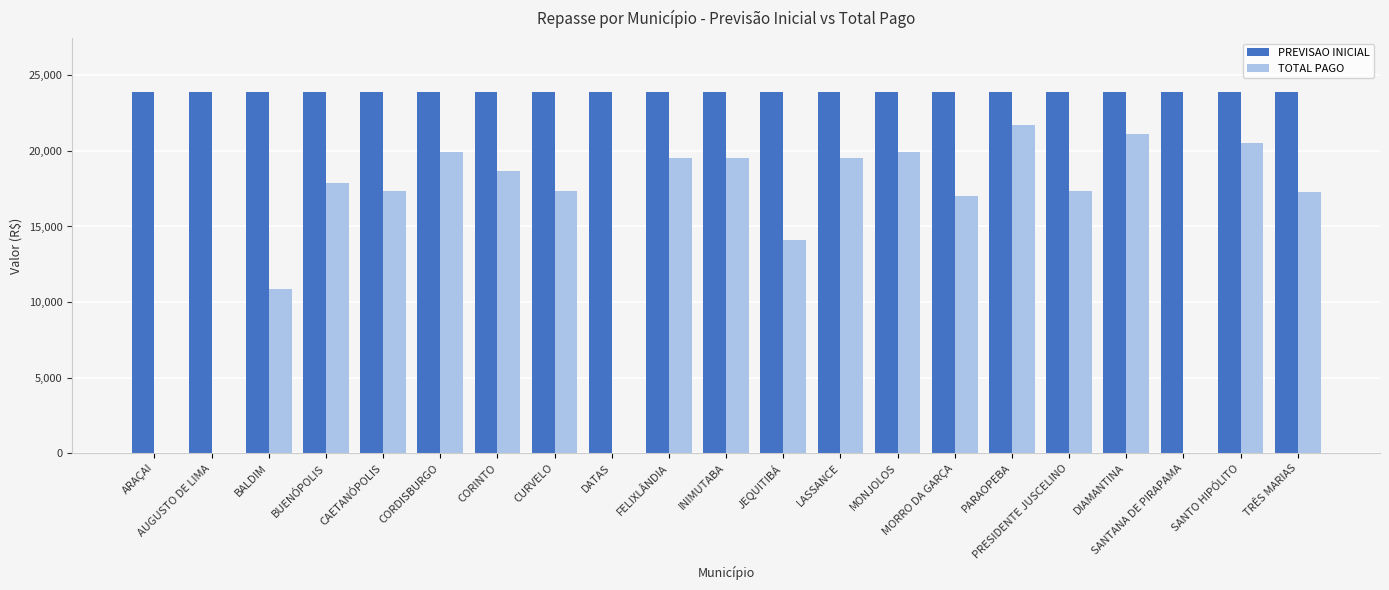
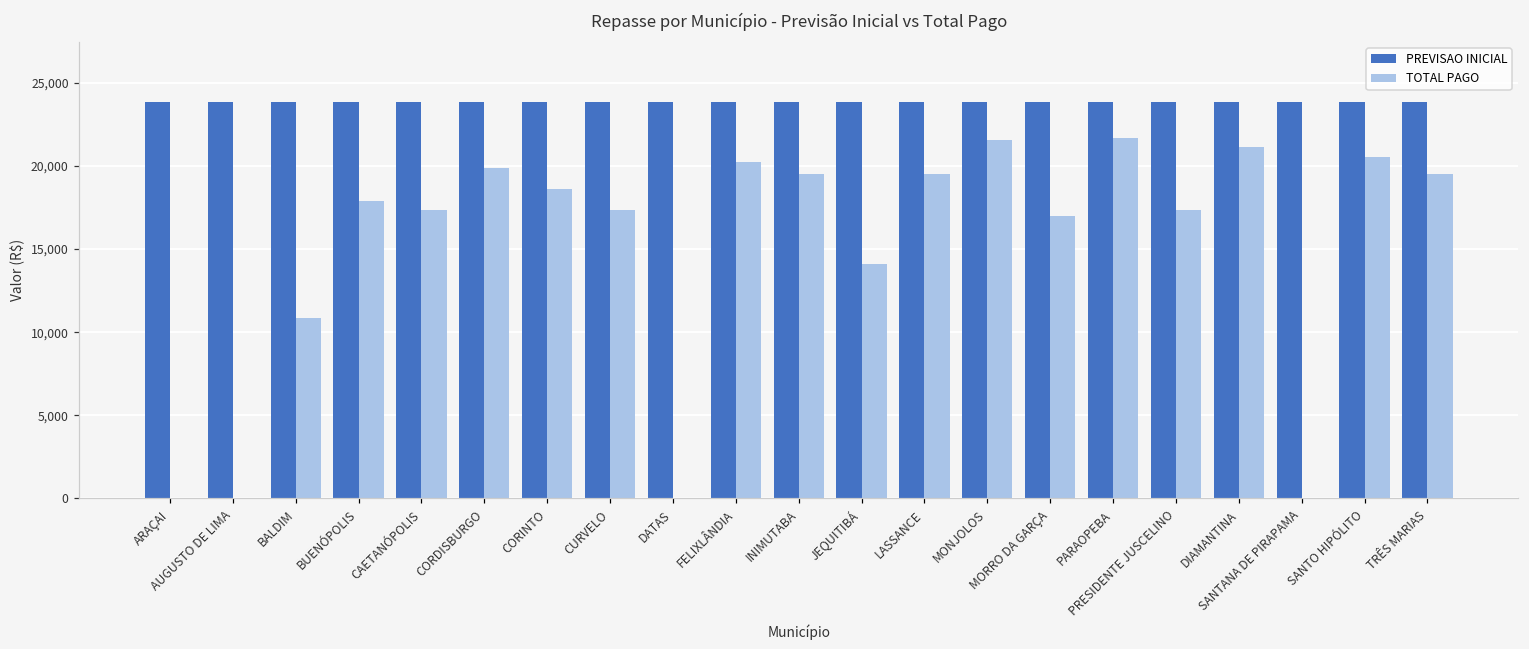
  {
    "PREVISAO INICIAL": {
      "ARAÇAI": "23,900",
      "AUGUSTO DE LIMA": "23,900",
      "BALDIM": "23,900",
      "BUENÓPOLIS": "23,900",
      "CAETANÓPOLIS": "23,900",
      "CORDISBURGO": "23,900",
      "CORINTO": "23,900",
      "CURVELO": "23,900",
      "DATAS": "23,900",
      "FELIXLÂNDIA": "23,900",
      "INIMUTABA": "23,900",
      "JEQUITIBÁ": "23,900",
      "LASSANCE": "23,900",
      "MONJOLOS": "23,900",
      "MORRO DA GARÇA": "23,900",
      "PARAOPEBA": "23,900",
      "PRESIDENTE JUSCELINO": "23,900",
      "DIAMANTINA": "23,900",
      "SANTANA DE PIRAPAMA": "23,900",
      "SANTO HIPÓLITO": "23,900",
      "TRÊS MARIAS": "23,900"
    },
    "TOTAL PAGO": {
      "ARAÇAI": "0",
      "AUGUSTO DE LIMA": "0",
      "BALDIM": "10,900",
      "BUENÓPOLIS": "17,900",
      "CAETANÓPOLIS": "17,400",
      "CORDISBURGO": "19,900",
      "CORINTO": "18,600",
      "CURVELO": "17,400",
      "DATAS": "0",
-     "FELIXLÂNDIA": "19,500",
+     "FELIXLÂNDIA": "20,300",
      "INIMUTABA": "19,500",
      "JEQUITIBÁ": "14,100",
      "LASSANCE": "19,500",
-     "MONJOLOS": "19,900",
+     "MONJOLOS": "21,600",
      "MORRO DA GARÇA": "17,000",
      "PARAOPEBA": "21,700",
      "PRESIDENTE JUSCELINO": "17,400",
      "DIAMANTINA": "21,200",
      "SANTANA DE PIRAPAMA": "0",
      "SANTO HIPÓLITO": "20,500",
-     "TRÊS MARIAS": "17,300"
+     "TRÊS MARIAS": "19,500"
    }
  }
